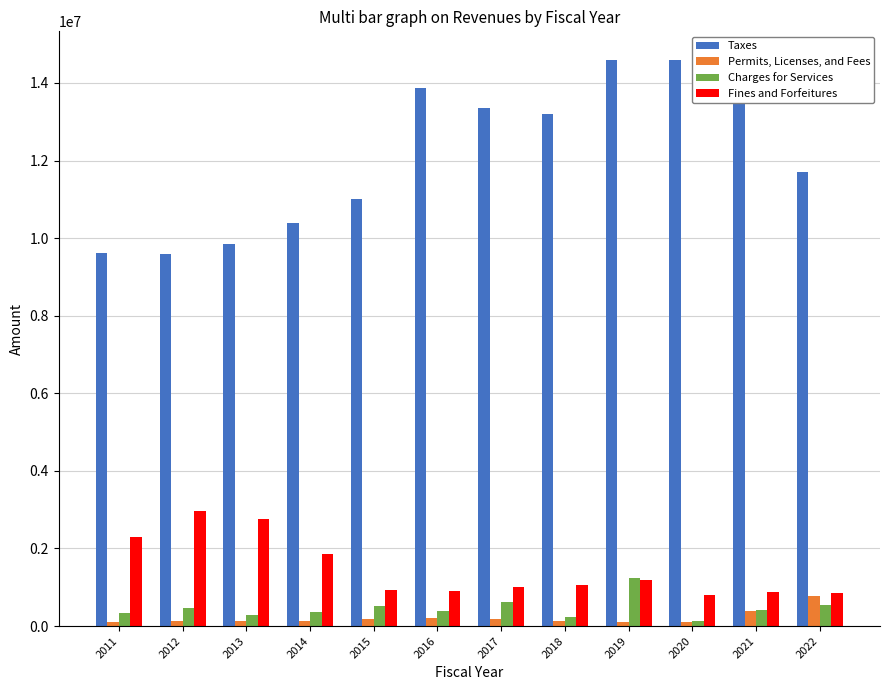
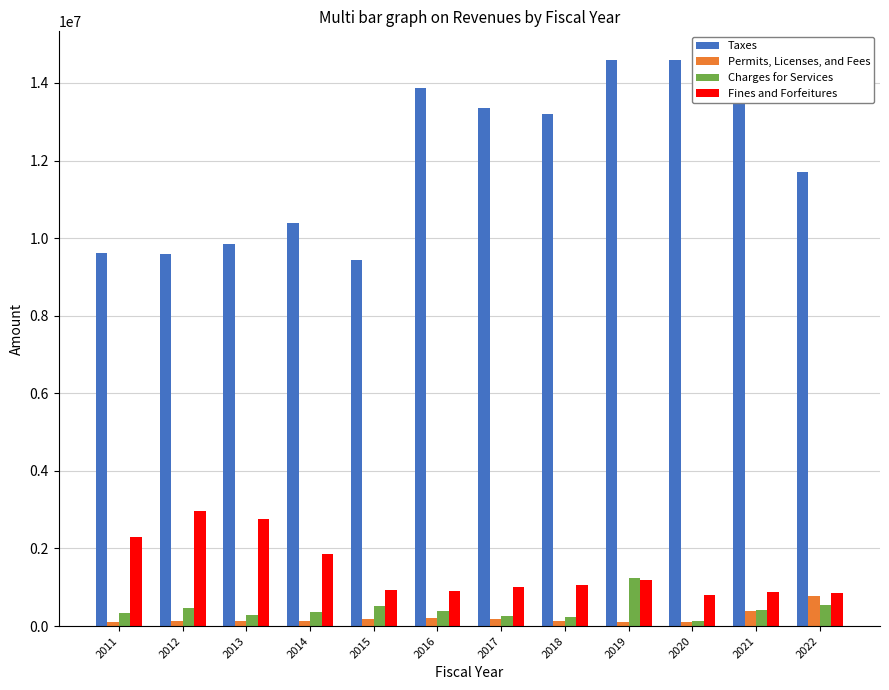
  {
    "Taxes": {
      "2011": 9600000,
      "2012": 9600000,
      "2013": 9900000,
      "2014": 10400000,
-     "2015": 11000000,
+     "2015": 9400000,
      "2016": 13900000,
      "2017": 13400000,
      "2018": 13200000,
      "2019": 14600000,
      "2020": 14600000,
      "2022": 11700000
    },
    "Permits, Licenses, and Fees": {
      "2011": 100000,
      "2012": 100000,
      "2013": 100000,
      "2014": 100000,
      "2015": 200000,
      "2016": 200000,
      "2017": 200000,
      "2018": 100000,
      "2019": 100000,
      "2020": 100000,
      "2021": 400000,
      "2022": 800000
    },
    "Charges for Services": {
      "2011": 300000,
      "2012": 500000,
      "2013": 300000,
      "2014": 400000,
      "2015": 500000,
      "2016": 400000,
-     "2017": 600000,
+     "2017": 300000,
      "2018": 200000,
      "2019": 1200000,
      "2020": 100000,
      "2021": 400000,
      "2022": 600000
    },
    "Fines and Forfeitures": {
      "2011": 2300000,
      "2012": 3000000,
      "2013": 2700000,
      "2014": 1800000,
      "2015": 900000,
      "2016": 900000,
      "2017": 1000000,
      "2018": 1100000,
      "2019": 1200000,
      "2020": 800000,
      "2021": 900000,
      "2022": 800000
    }
  }
